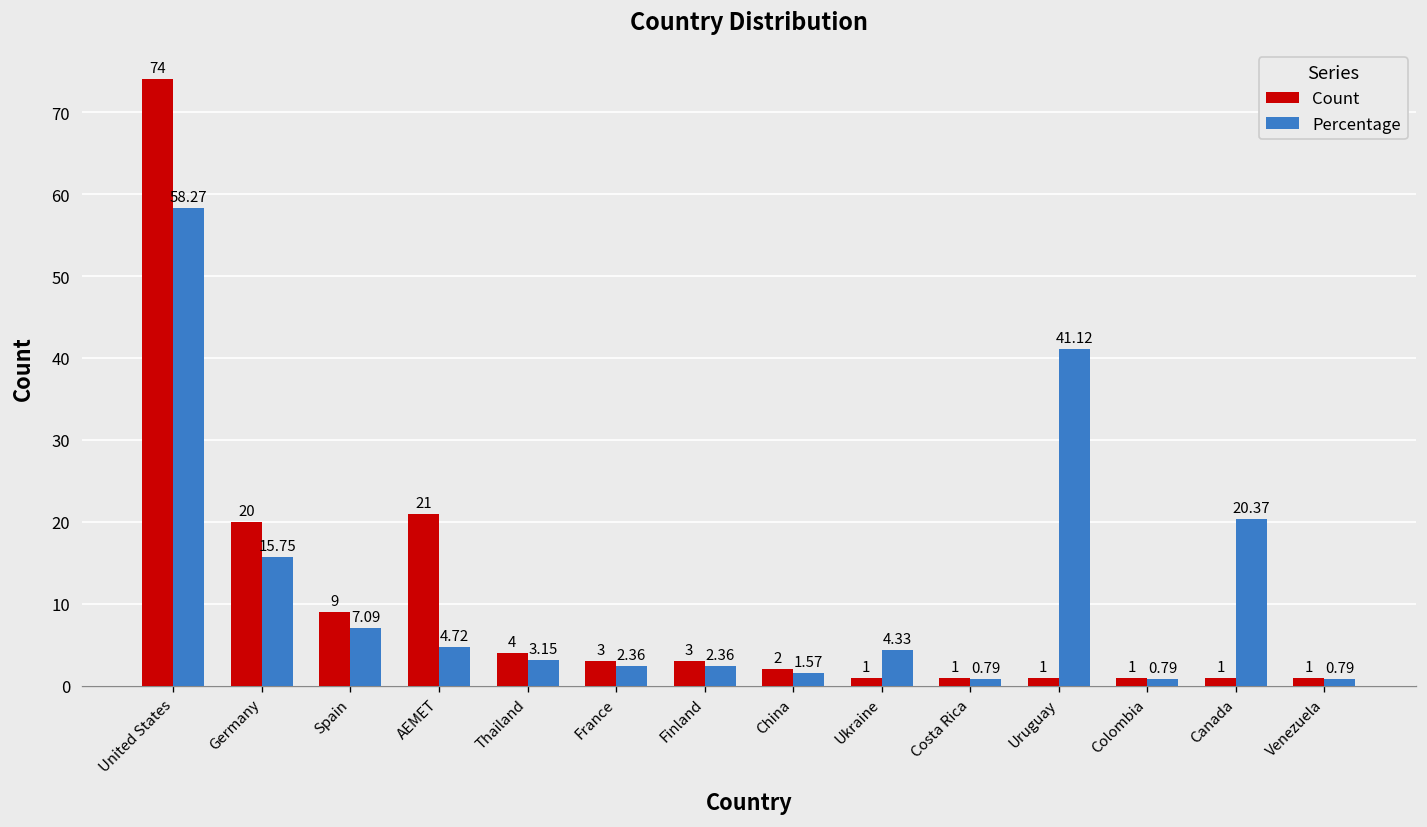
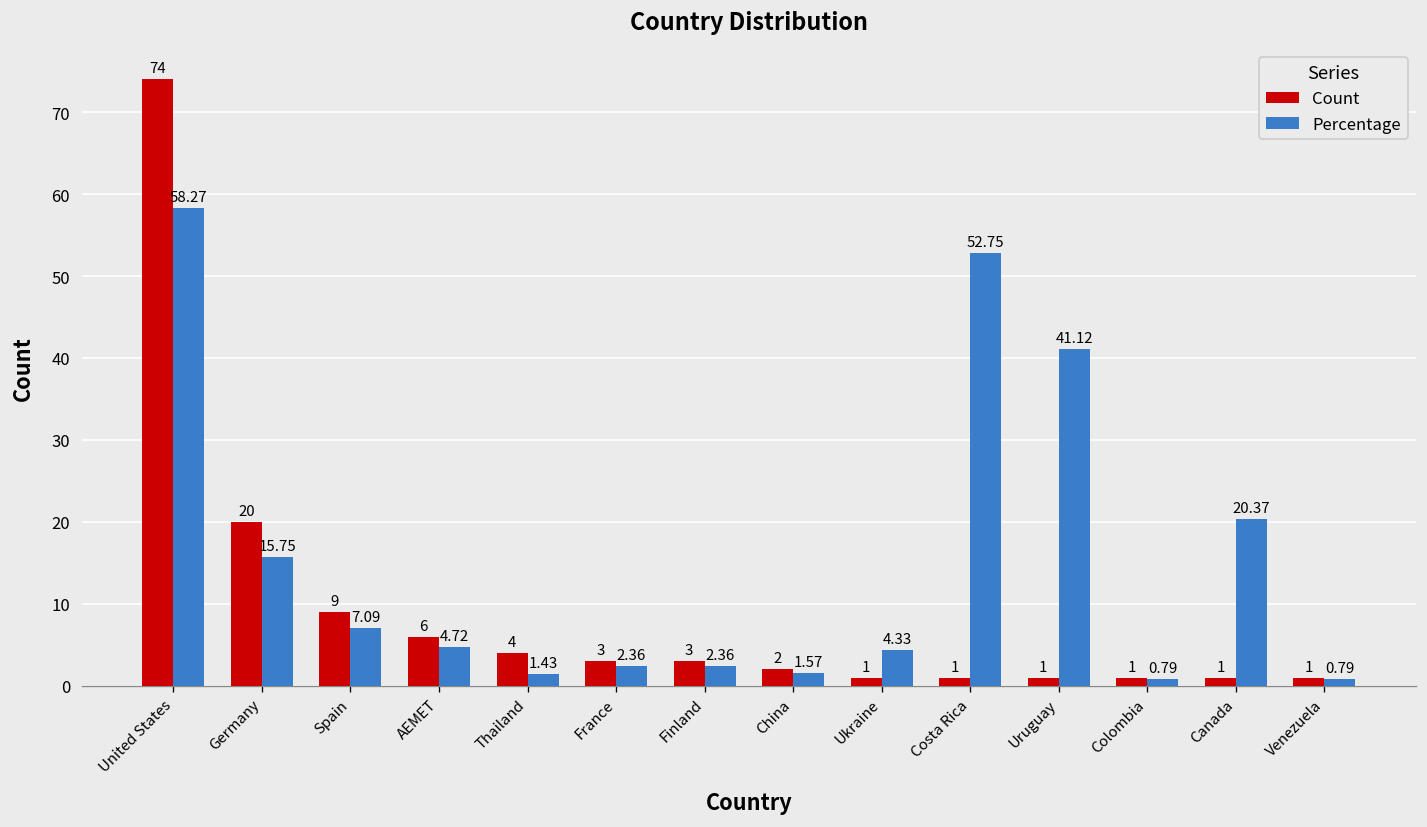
  {
    "Count": {
      "United States": 74,
      "Germany": 20,
      "Spain": 9,
-     "AEMET": 21,
+     "AEMET": 6,
      "Thailand": 4,
      "France": 3,
      "Finland": 3,
      "China": 2,
      "Ukraine": 1,
      "Costa Rica": 1,
      "Uruguay": 1,
      "Colombia": 1,
      "Canada": 1,
      "Venezuela": 1
    },
    "Percentage": {
      "United States": 58.27,
      "Germany": 15.75,
      "Spain": 7.09,
      "AEMET": 4.72,
-     "Thailand": 3.15,
+     "Thailand": 1.43,
      "France": 2.36,
      "Finland": 2.36,
      "China": 1.57,
      "Ukraine": 4.33,
-     "Costa Rica": 0.79,
+     "Costa Rica": 52.75,
      "Uruguay": 41.12,
      "Colombia": 0.79,
      "Canada": 20.37,
      "Venezuela": 0.79
    }
  }
